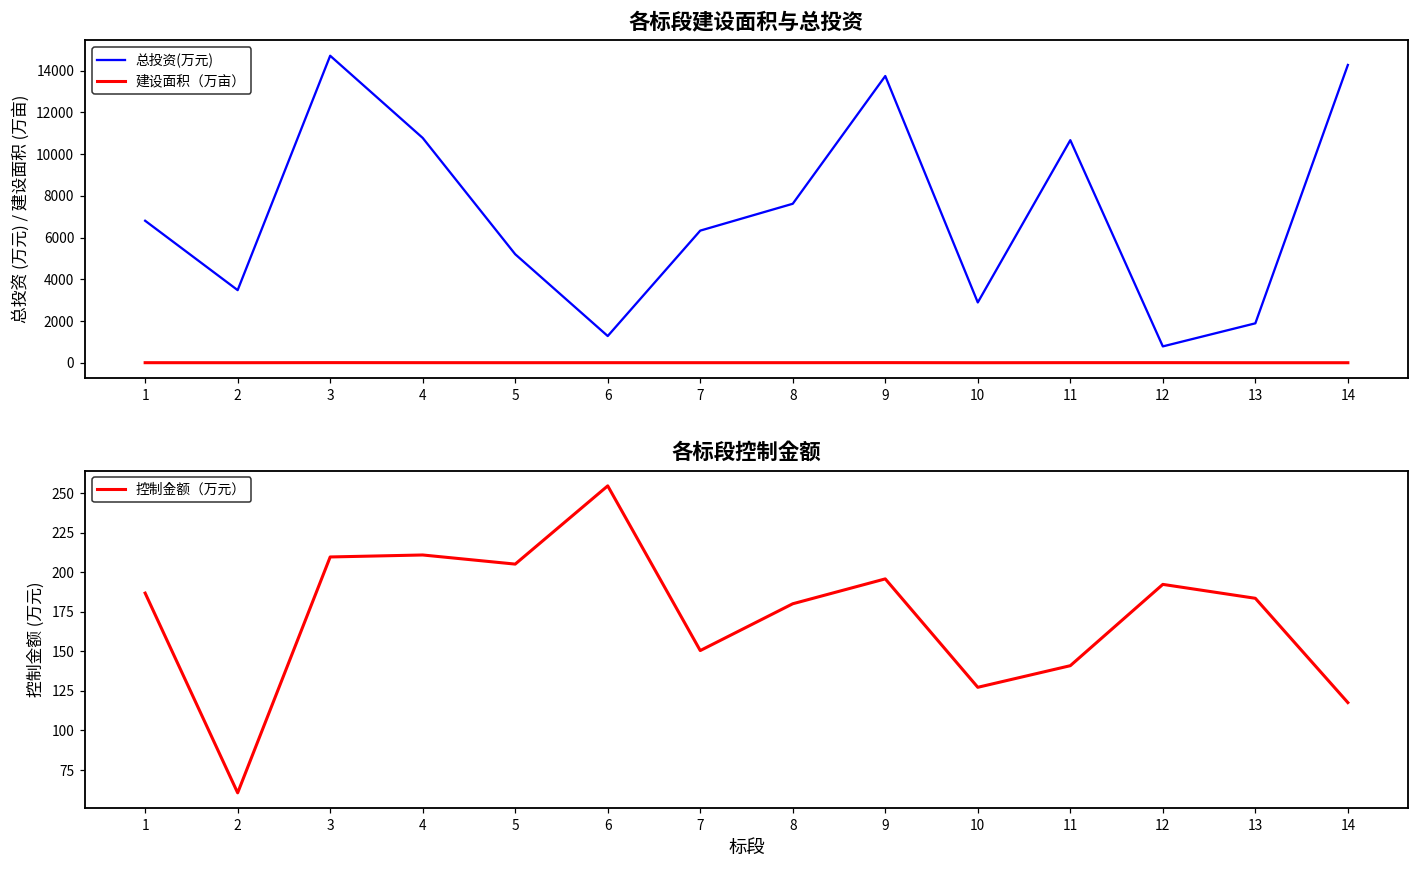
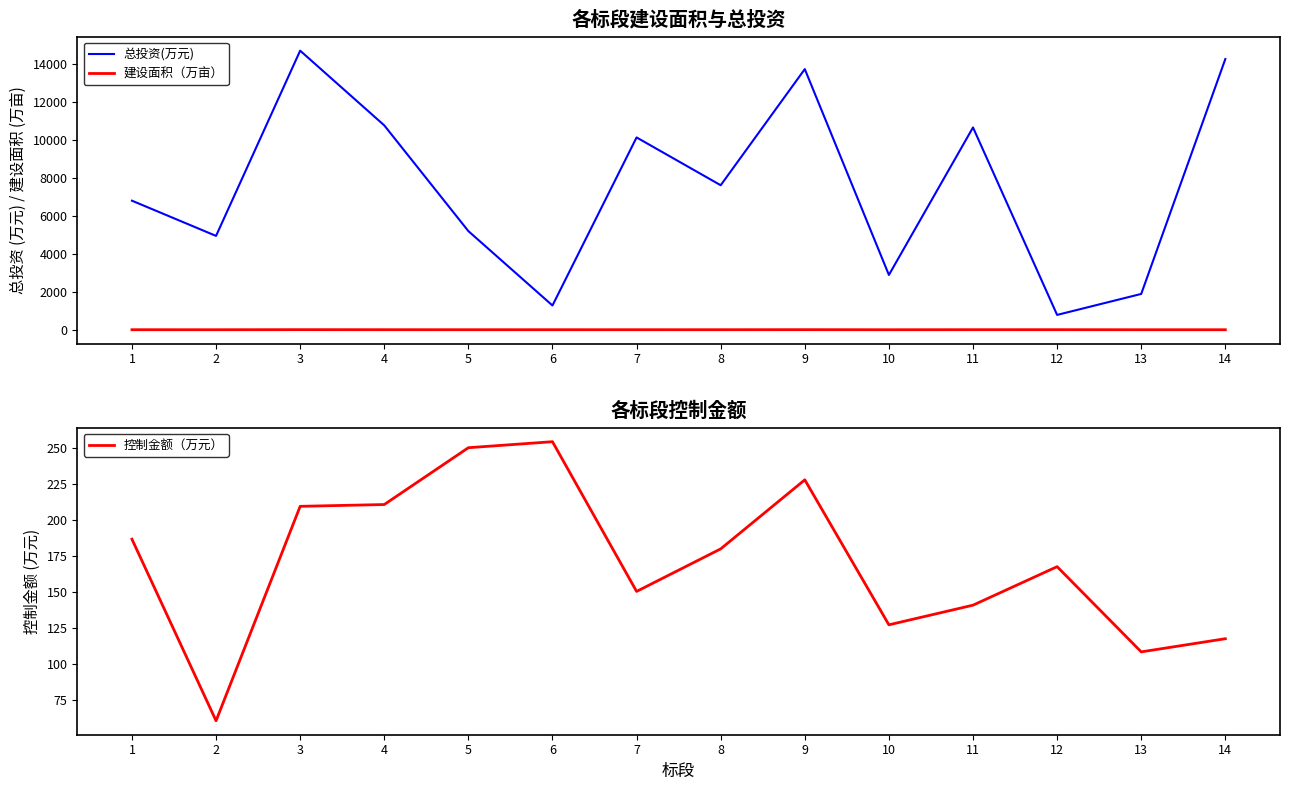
  {
    "各标段建设面积与总投资": {
      "总投资(万元)": {
        "1": 6800,
-       "2": 3500,
+       "2": 4900,
        "3": 14700,
        "4": 10800,
        "5": 5200,
        "6": 1300,
-       "7": 6300,
+       "7": 10100,
        "8": 7600,
        "9": 13700,
        "10": 2900,
        "11": 10700,
        "12": 800,
        "13": 1900,
        "14": 14300
      },
      "建设面积（万亩）": {
        "1": 0,
        "2": 0,
        "3": 0,
        "4": 0,
        "5": 0,
        "6": 0,
        "7": 0,
        "8": 0,
        "9": 0,
        "10": 0,
        "11": 0,
        "12": 0,
        "13": 0,
        "14": 0
      }
    },
    "各标段控制金额": {
      "1": 187,
      "2": 61,
      "3": 210,
      "4": 211,
-     "5": 205,
+     "5": 250,
      "6": 255,
      "7": 150,
      "8": 180,
-     "9": 196,
+     "9": 228,
      "10": 127,
      "11": 141,
-     "12": 192,
-     "13": 184,
+     "12": 168,
+     "13": 108,
      "14": 118
    }
  }
